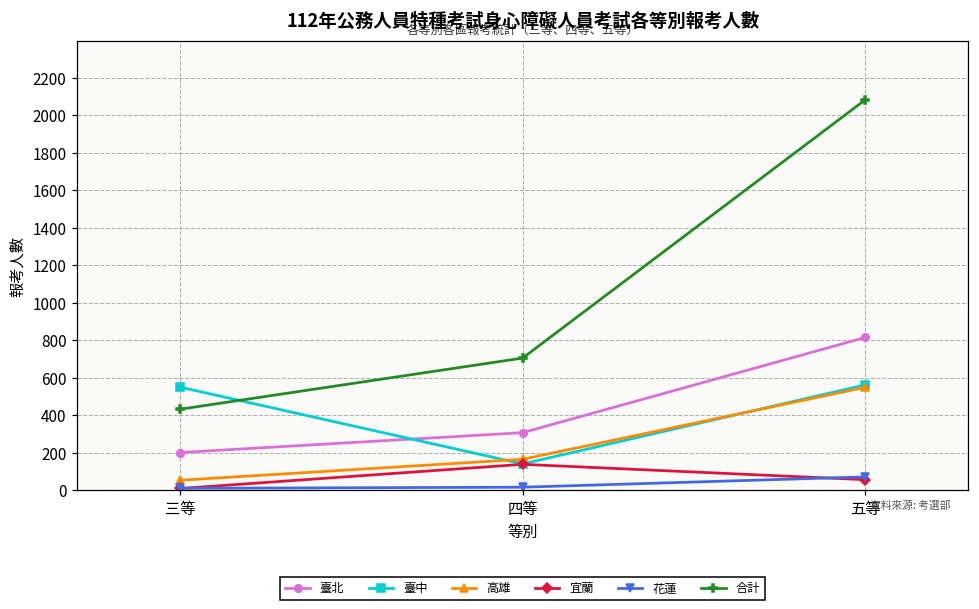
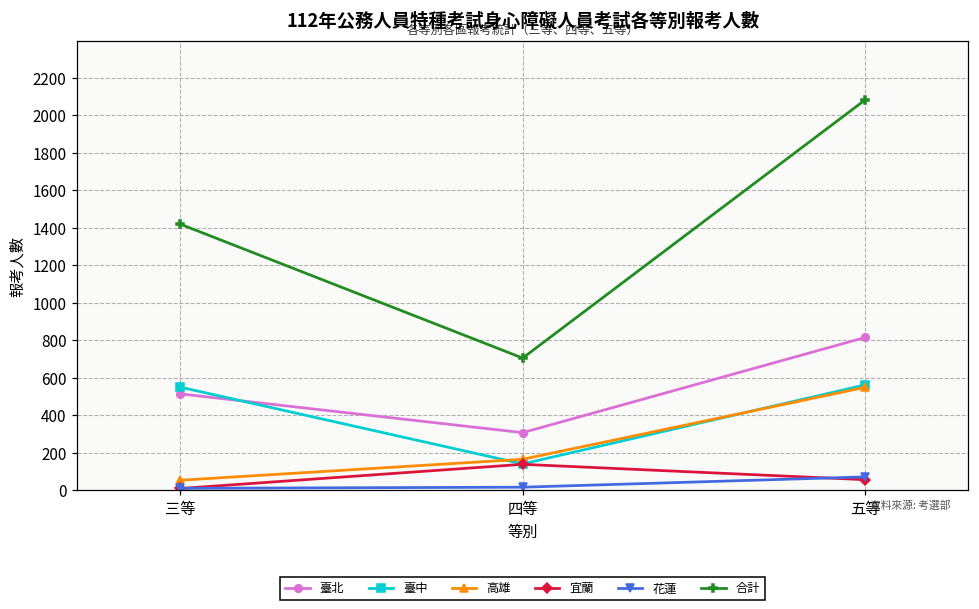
  {
    "臺北": {
-     "三等": 200,
+     "三等": 510,
      "四等": 310,
      "五等": 820
    },
    "臺中": {
      "三等": 550
    },
    "高雄": {
      "三等": 50,
      "四等": 170
    },
    "宜蘭": {
      "五等": 60
    },
    "花蓮": {
      "四等": 20,
      "五等": 70
    },
    "合計": {
-     "三等": 430,
+     "三等": 1420,
      "四等": 710,
      "五等": 2080
    }
  }
